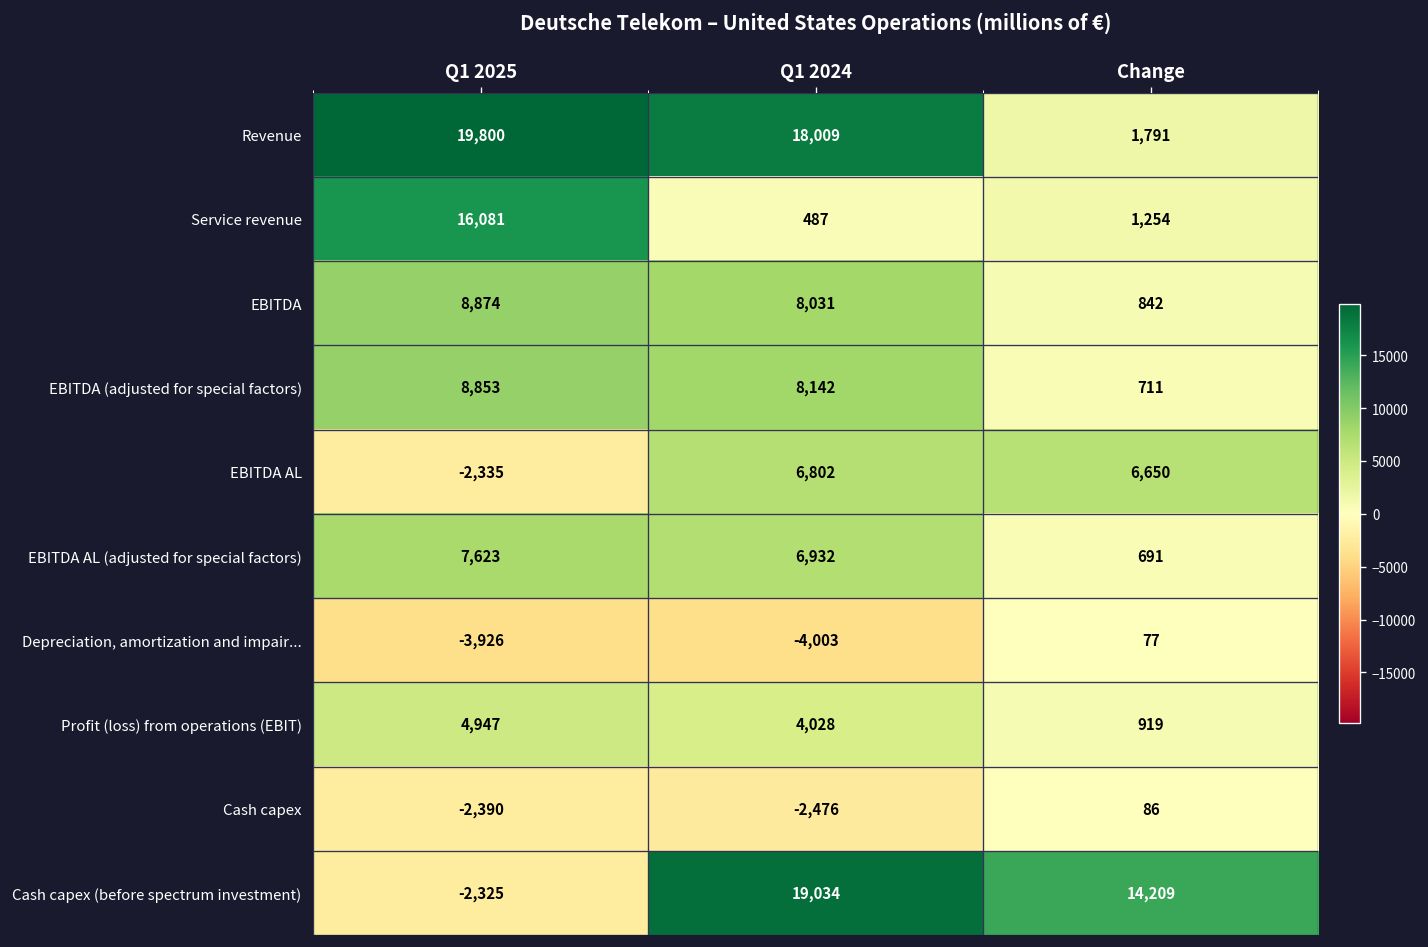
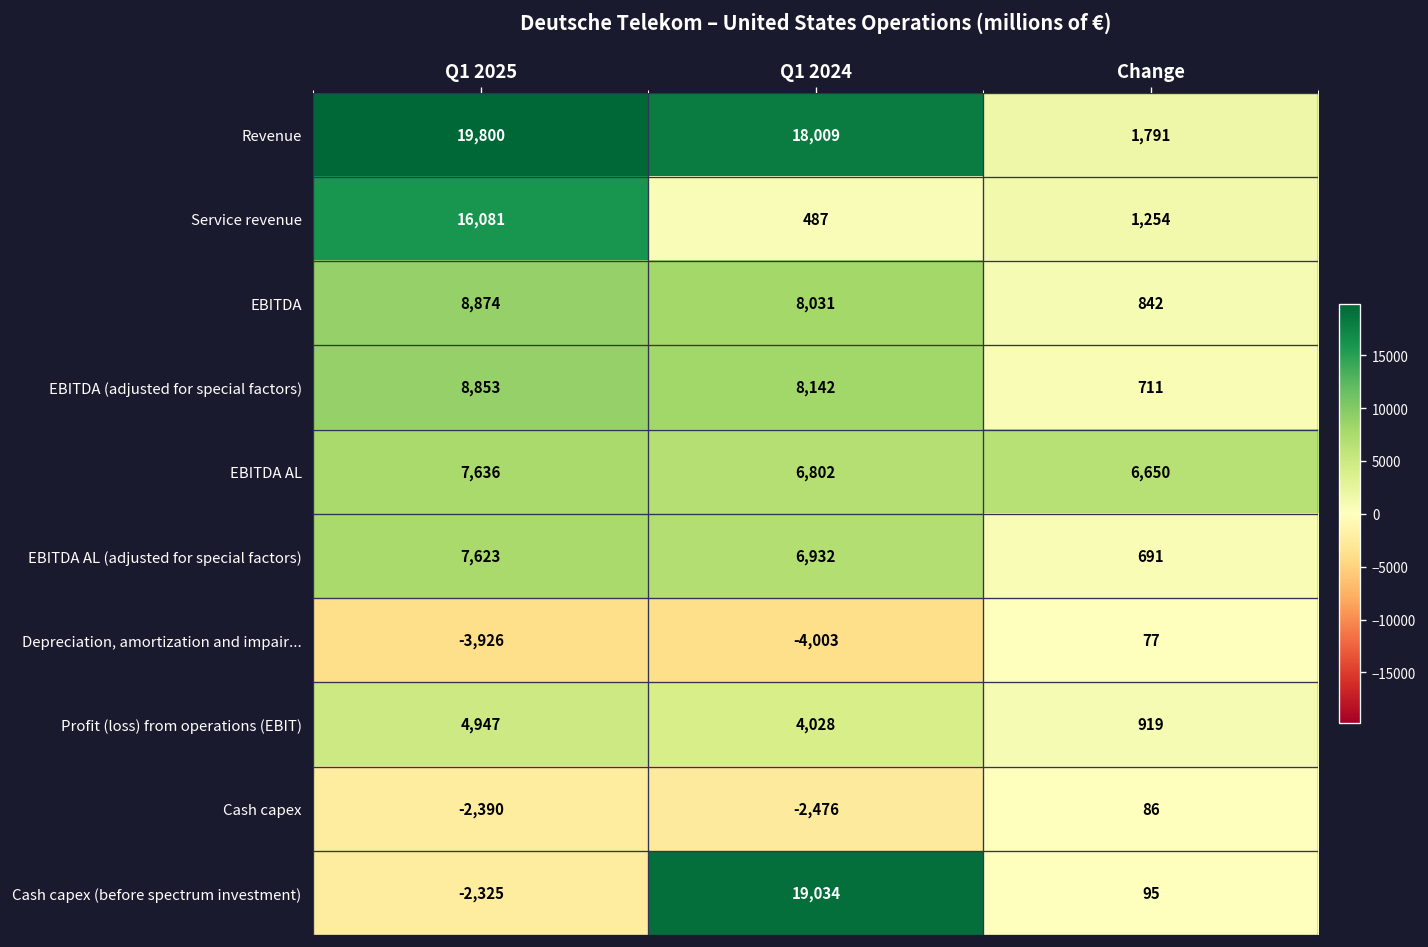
  {
    "Revenue": {
      "Q1 2025": "19,800",
      "Q1 2024": "18,009",
      "Change": "1,791"
    },
    "Service revenue": {
      "Q1 2025": "16,081",
      "Q1 2024": "487",
      "Change": "1,254"
    },
    "EBITDA": {
      "Q1 2025": "8,874",
      "Q1 2024": "8,031",
      "Change": "842"
    },
    "EBITDA (adjusted for special factors)": {
      "Q1 2025": "8,853",
      "Q1 2024": "8,142",
      "Change": "711"
    },
    "EBITDA AL": {
-     "Q1 2025": "-2,335",
+     "Q1 2025": "7,636",
      "Q1 2024": "6,802",
      "Change": "6,650"
    },
    "EBITDA AL (adjusted for special factors)": {
      "Q1 2025": "7,623",
      "Q1 2024": "6,932",
      "Change": "691"
    },
    "Depreciation, amortization and impair...": {
      "Q1 2025": "-3,926",
      "Q1 2024": "-4,003",
      "Change": "77"
    },
    "Profit (loss) from operations (EBIT)": {
      "Q1 2025": "4,947",
      "Q1 2024": "4,028",
      "Change": "919"
    },
    "Cash capex": {
      "Q1 2025": "-2,390",
      "Q1 2024": "-2,476",
      "Change": "86"
    },
    "Cash capex (before spectrum investment)": {
      "Q1 2025": "-2,325",
      "Q1 2024": "19,034",
-     "Change": "14,209"
+     "Change": "95"
    }
  }
